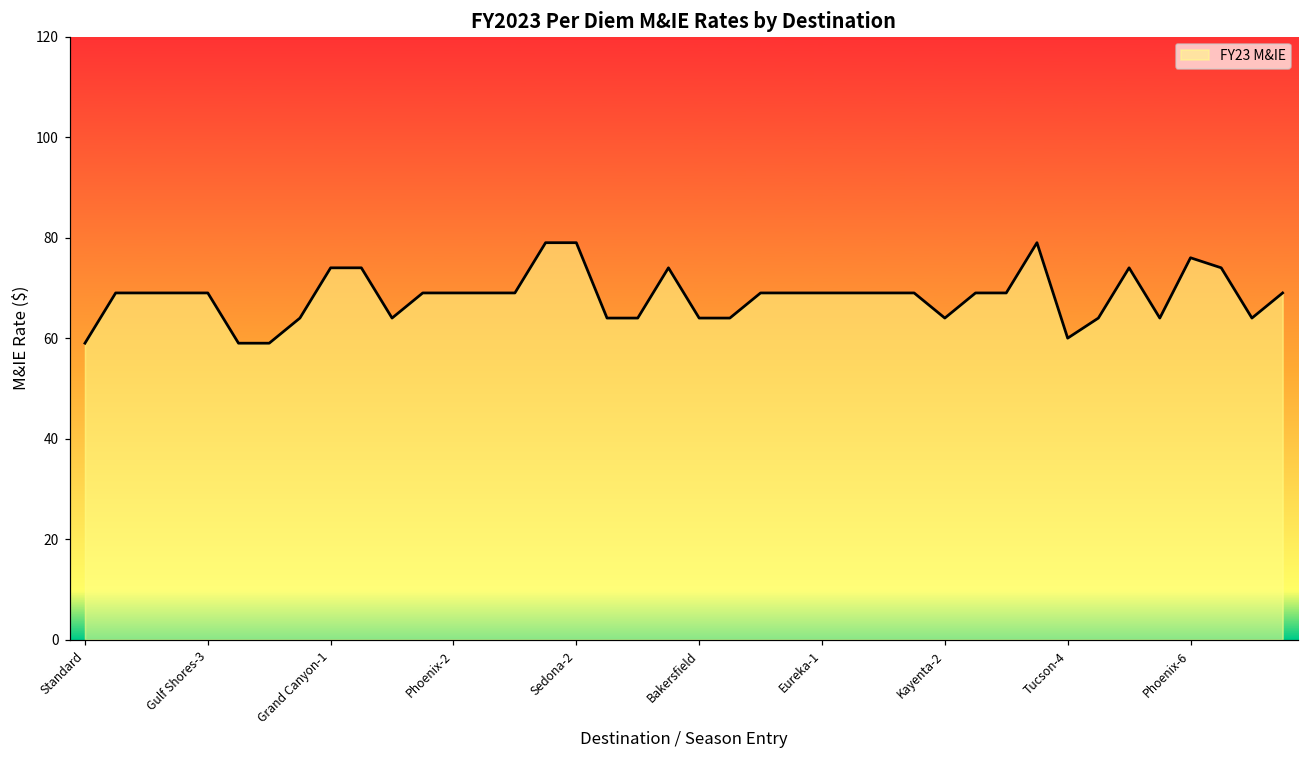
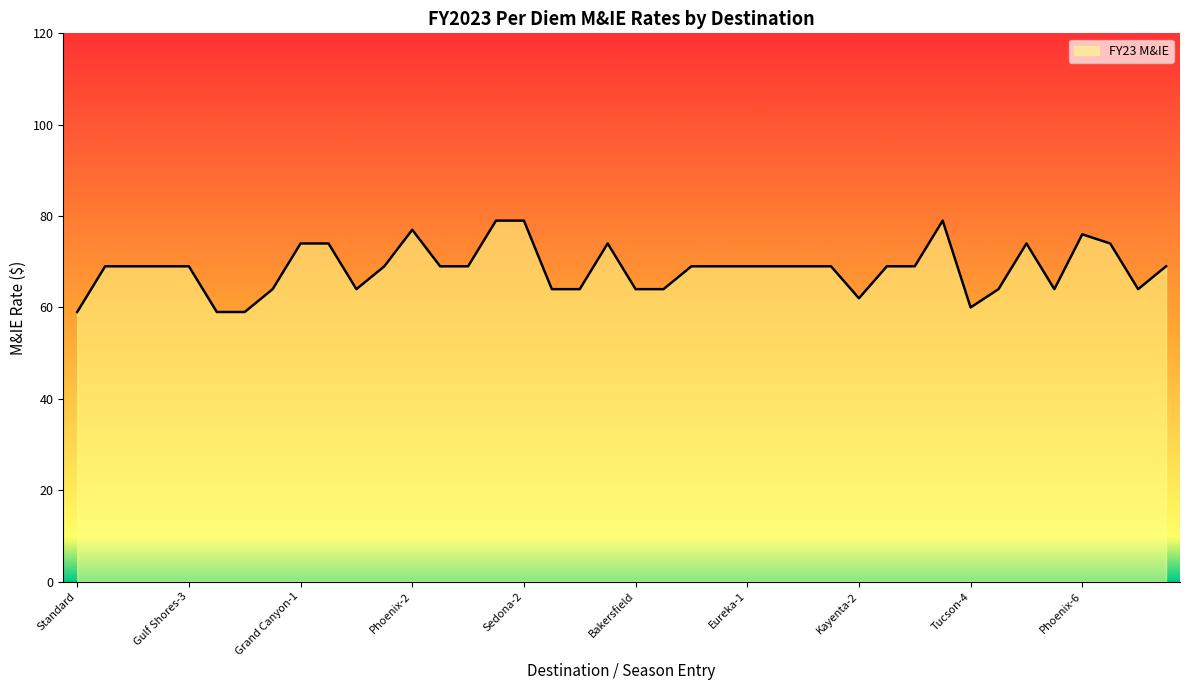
  {
    "Standard": 59,
    "Gulf Shores-3": 69,
    "Grand Canyon-1": 74,
-   "Phoenix-2": 69,
+   "Phoenix-2": 77,
    "Sedona-2": 79,
    "Bakersfield": 64,
    "Eureka-1": 69,
-   "Kayenta-2": 64,
+   "Kayenta-2": 62,
    "Tucson-4": 60,
    "Phoenix-6": 76
  }
